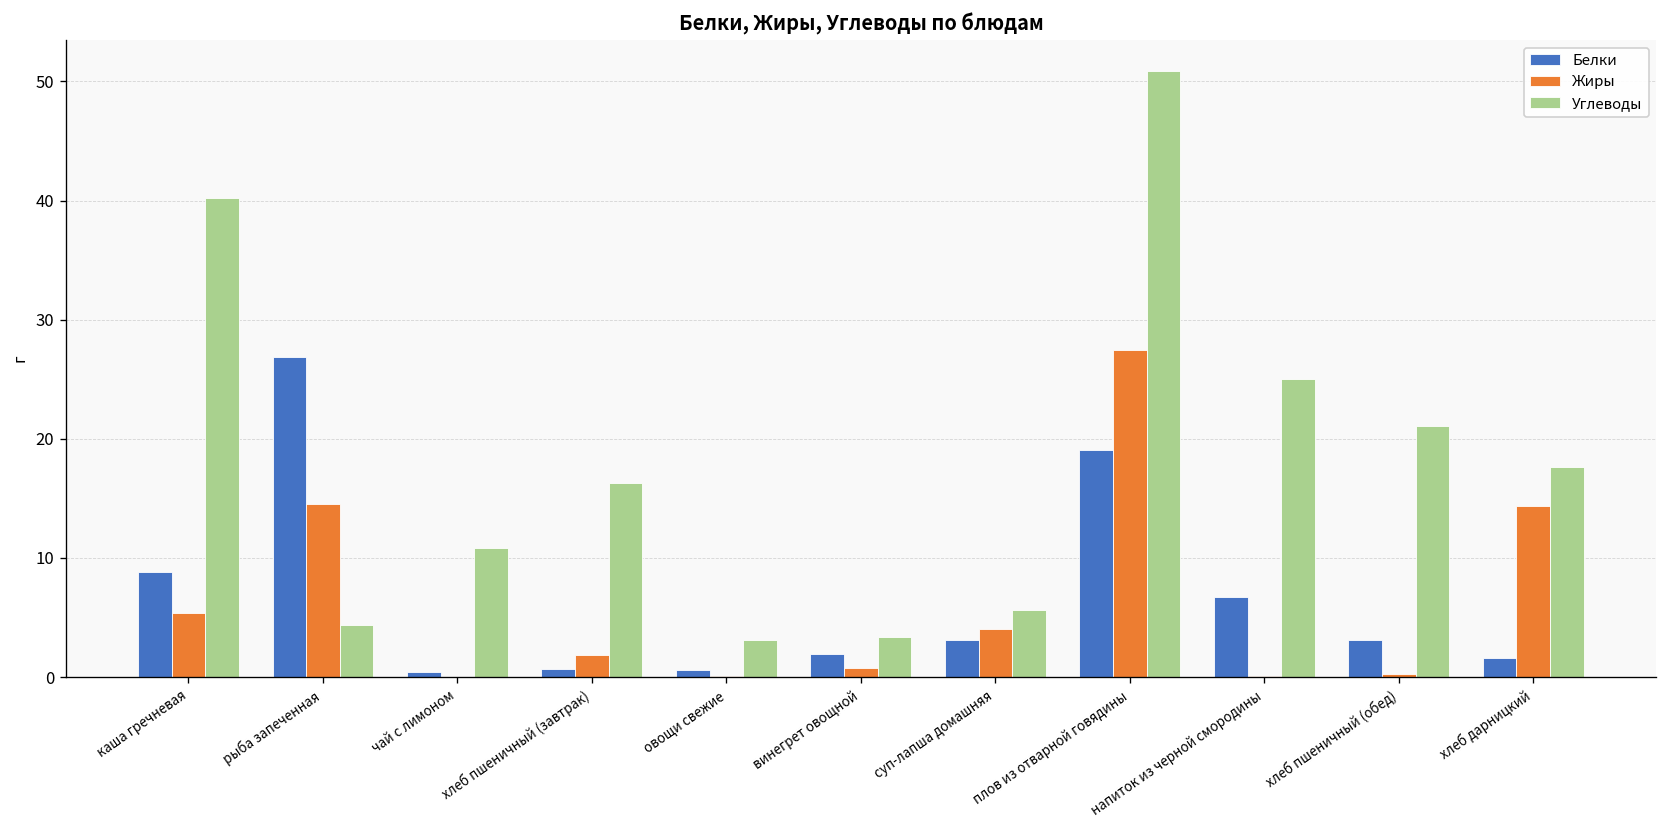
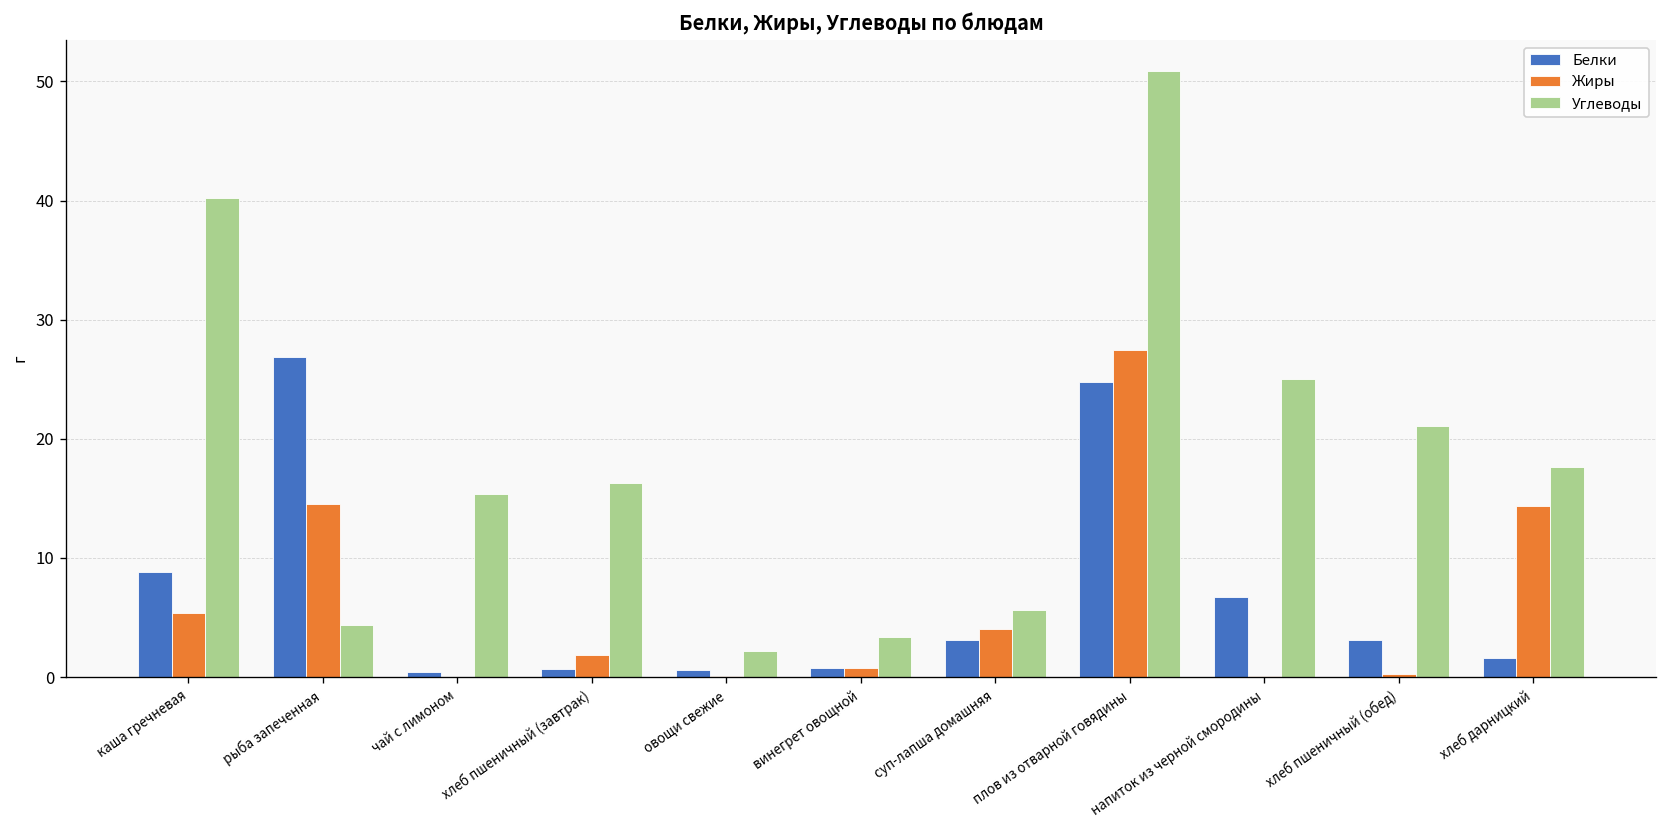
  {
    "Белки": {
      "каша гречневая": 9,
      "рыба запеченная": 27,
      "чай с лимоном": 0,
      "хлеб пшеничный (завтрак)": 1,
      "овощи свежие": 1,
-     "винегрет овощной": 2,
+     "винегрет овощной": 1,
      "суп-лапша домашняя": 3,
-     "плов из отварной говядины": 19,
+     "плов из отварной говядины": 25,
      "напиток из черной смородины": 7,
      "хлеб пшеничный (обед)": 3,
      "хлеб дарницкий": 2
    },
    "Жиры": {
      "каша гречневая": 5,
      "рыба запеченная": 15,
      "чай с лимоном": 0,
      "хлеб пшеничный (завтрак)": 2,
      "винегрет овощной": 1,
      "суп-лапша домашняя": 4,
      "плов из отварной говядины": 27,
      "хлеб пшеничный (обед)": 0,
      "хлеб дарницкий": 14
    },
    "Углеводы": {
      "каша гречневая": 40,
      "рыба запеченная": 4,
-     "чай с лимоном": 11,
+     "чай с лимоном": 15,
      "хлеб пшеничный (завтрак)": 16,
-     "овощи свежие": 3,
+     "овощи свежие": 2,
      "винегрет овощной": 3,
      "суп-лапша домашняя": 6,
      "плов из отварной говядины": 51,
      "напиток из черной смородины": 25,
      "хлеб пшеничный (обед)": 21,
      "хлеб дарницкий": 18
    }
  }
